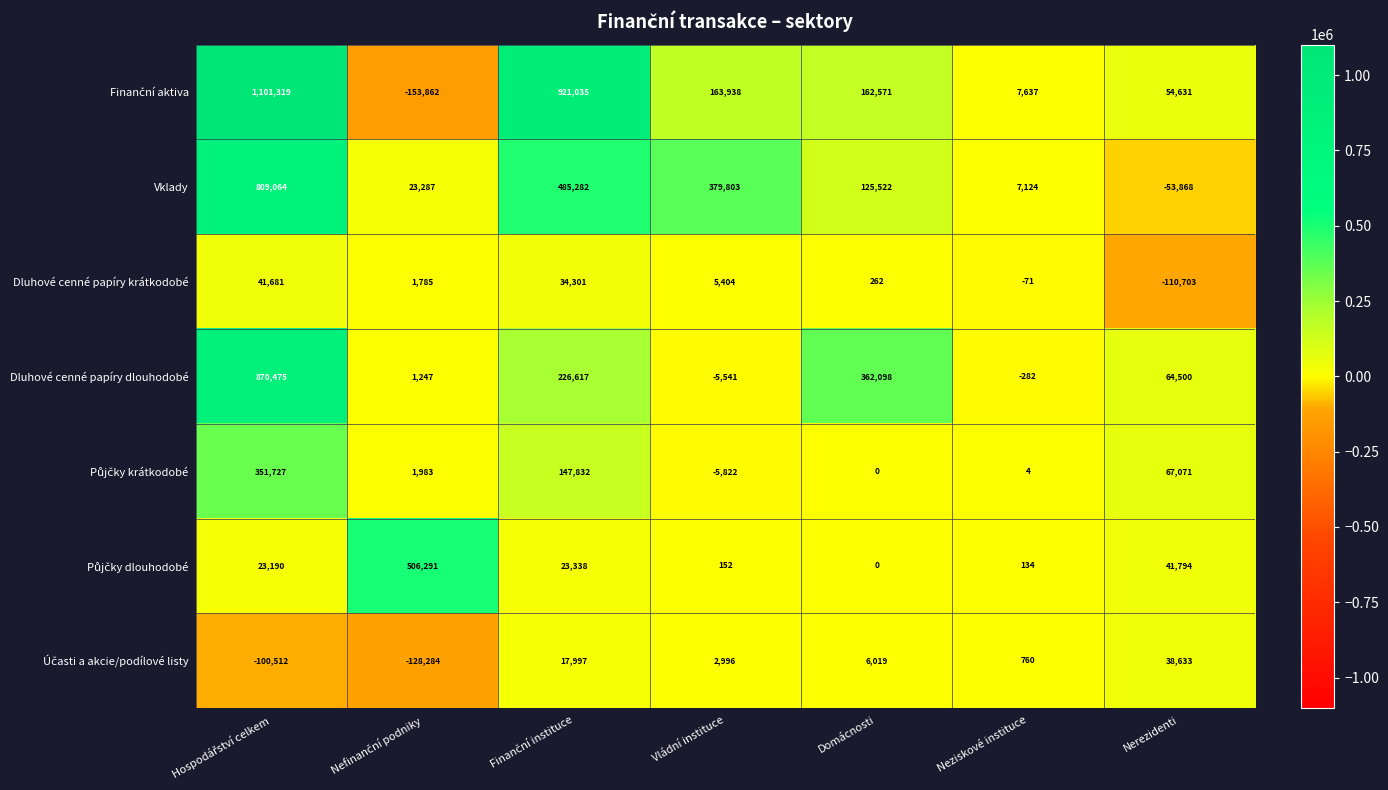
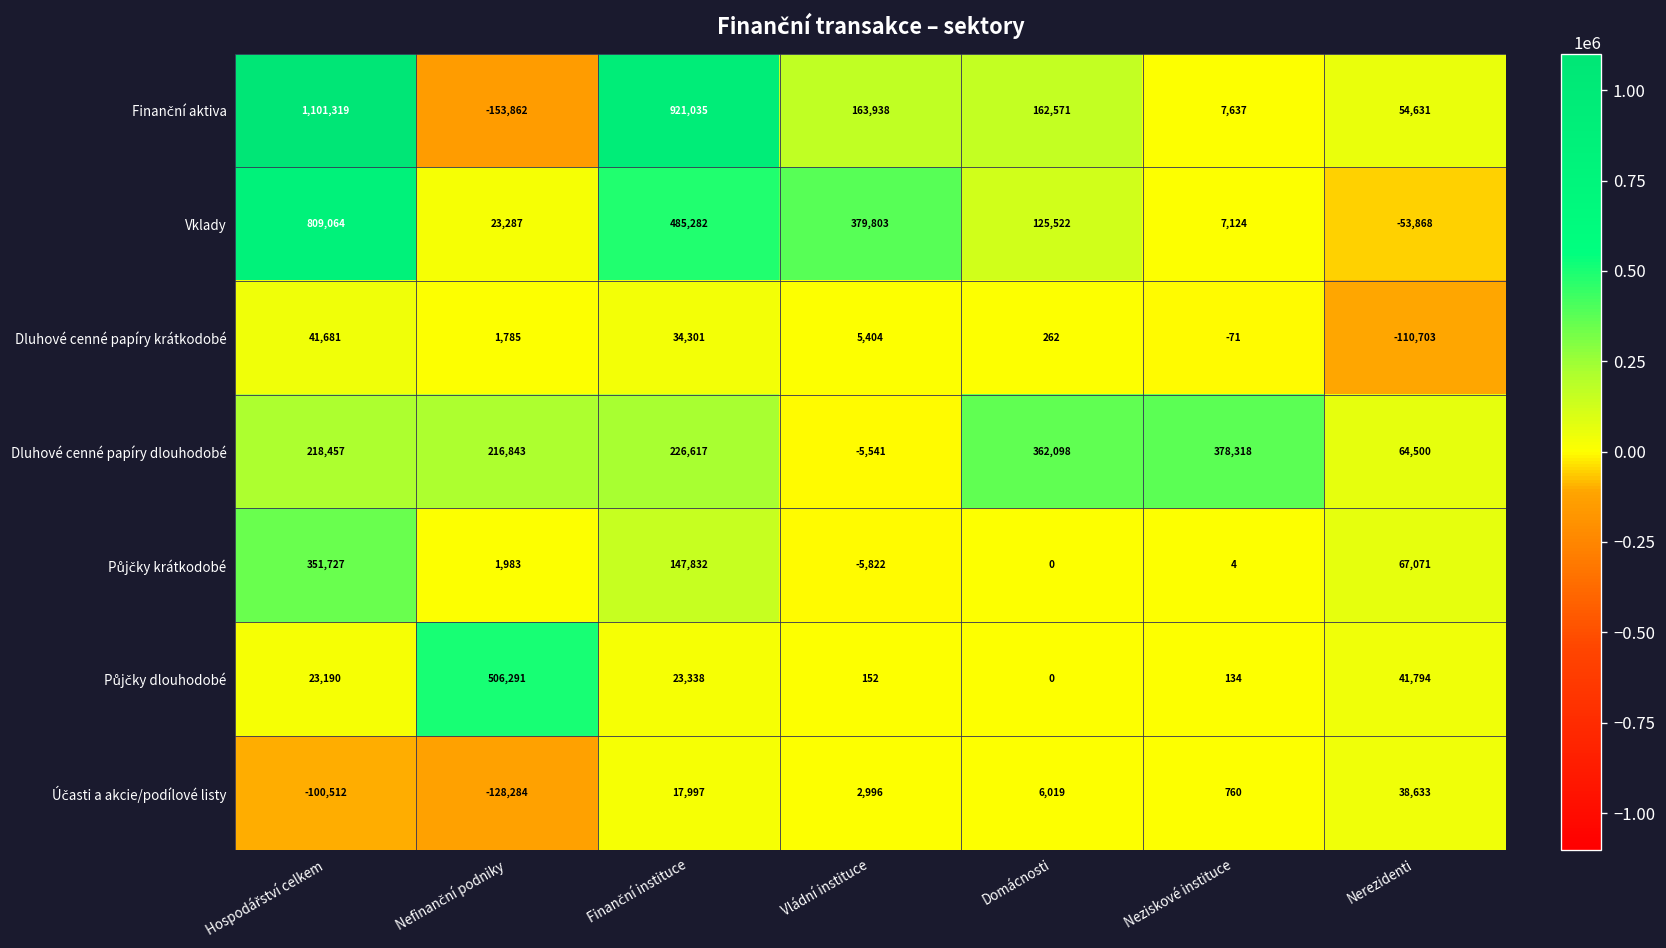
  {
    "Finanční aktiva": {
      "Hospodářství celkem": "1,101,319",
      "Nefinanční podniky": "-153,862",
      "Finanční instituce": "921,035",
      "Vládní instituce": "163,938",
      "Domácnosti": "162,571",
      "Neziskové instituce": "7,637",
      "Nerezidenti": "54,631"
    },
    "Vklady": {
      "Hospodářství celkem": "809,064",
      "Nefinanční podniky": "23,287",
      "Finanční instituce": "485,282",
      "Vládní instituce": "379,803",
      "Domácnosti": "125,522",
      "Neziskové instituce": "7,124",
      "Nerezidenti": "-53,868"
    },
    "Dluhové cenné papíry krátkodobé": {
      "Hospodářství celkem": "41,681",
      "Nefinanční podniky": "1,785",
      "Finanční instituce": "34,301",
      "Vládní instituce": "5,404",
      "Domácnosti": "262",
      "Neziskové instituce": "-71",
      "Nerezidenti": "-110,703"
    },
    "Dluhové cenné papíry dlouhodobé": {
-     "Hospodářství celkem": "870,475",
-     "Nefinanční podniky": "1,247",
+     "Hospodářství celkem": "218,457",
+     "Nefinanční podniky": "216,843",
      "Finanční instituce": "226,617",
      "Vládní instituce": "-5,541",
      "Domácnosti": "362,098",
-     "Neziskové instituce": "-282",
+     "Neziskové instituce": "378,318",
      "Nerezidenti": "64,500"
    },
    "Půjčky krátkodobé": {
      "Hospodářství celkem": "351,727",
      "Nefinanční podniky": "1,983",
      "Finanční instituce": "147,832",
      "Vládní instituce": "-5,822",
      "Domácnosti": "0",
      "Neziskové instituce": "4",
      "Nerezidenti": "67,071"
    },
    "Půjčky dlouhodobé": {
      "Hospodářství celkem": "23,190",
      "Nefinanční podniky": "506,291",
      "Finanční instituce": "23,338",
      "Vládní instituce": "152",
      "Domácnosti": "0",
      "Neziskové instituce": "134",
      "Nerezidenti": "41,794"
    },
    "Účasti a akcie/podílové listy": {
      "Hospodářství celkem": "-100,512",
      "Nefinanční podniky": "-128,284",
      "Finanční instituce": "17,997",
      "Vládní instituce": "2,996",
      "Domácnosti": "6,019",
      "Neziskové instituce": "760",
      "Nerezidenti": "38,633"
    }
  }
